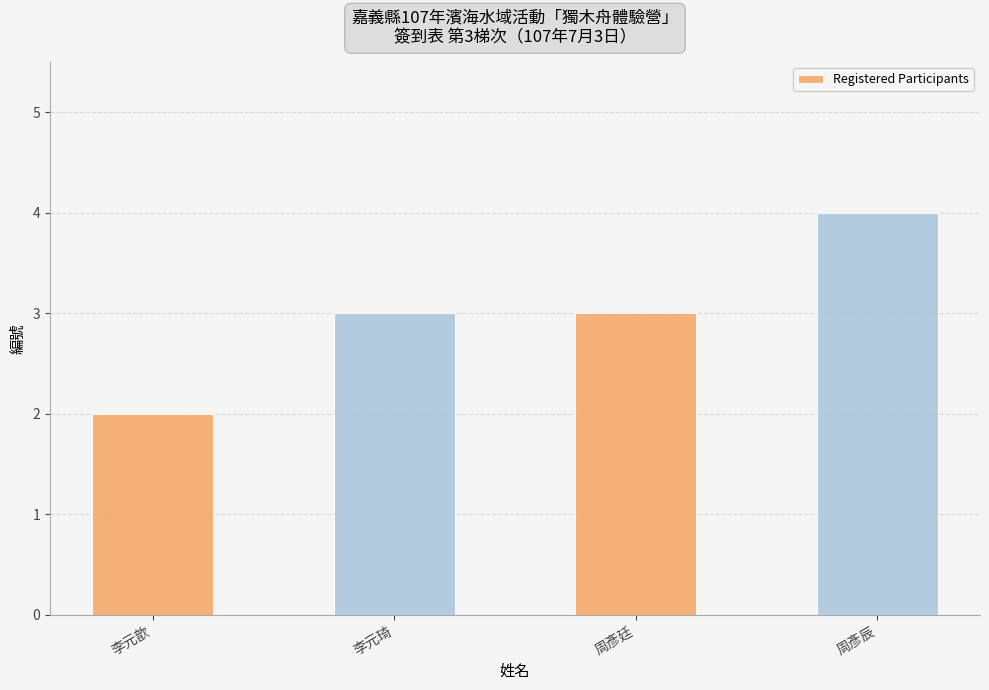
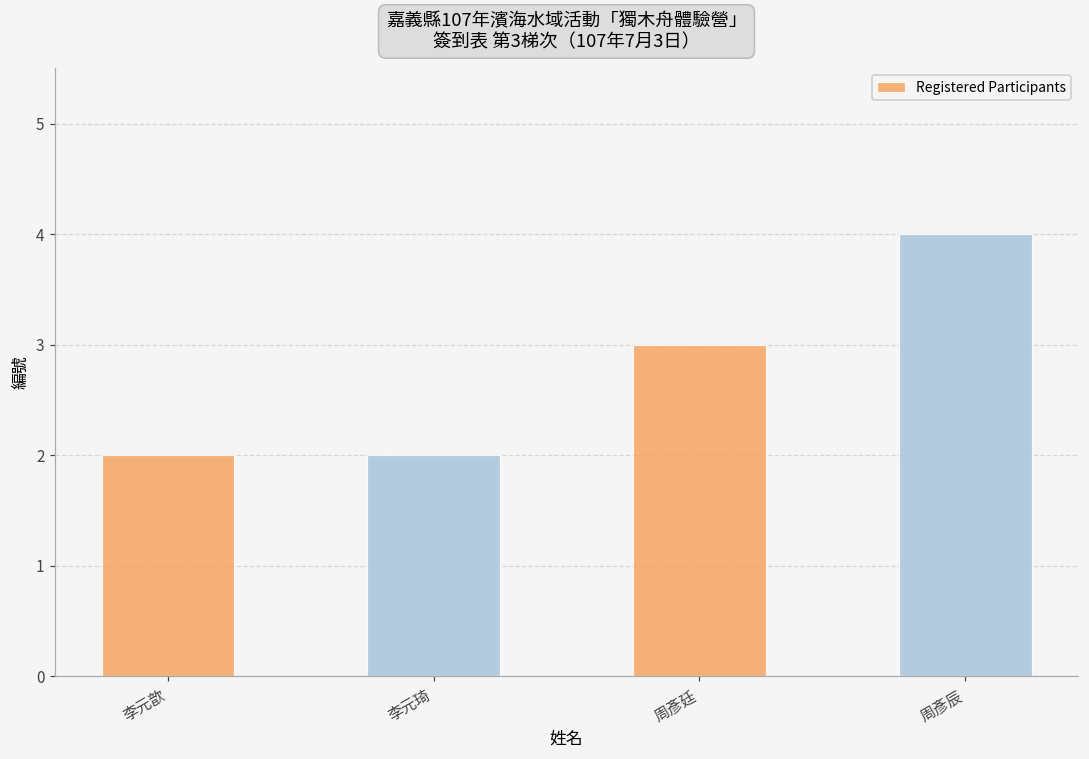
  {
    "李元歆": 2,
-   "李元琦": 3,
+   "李元琦": 2,
    "周彥廷": 3,
    "周彥辰": 4
  }
